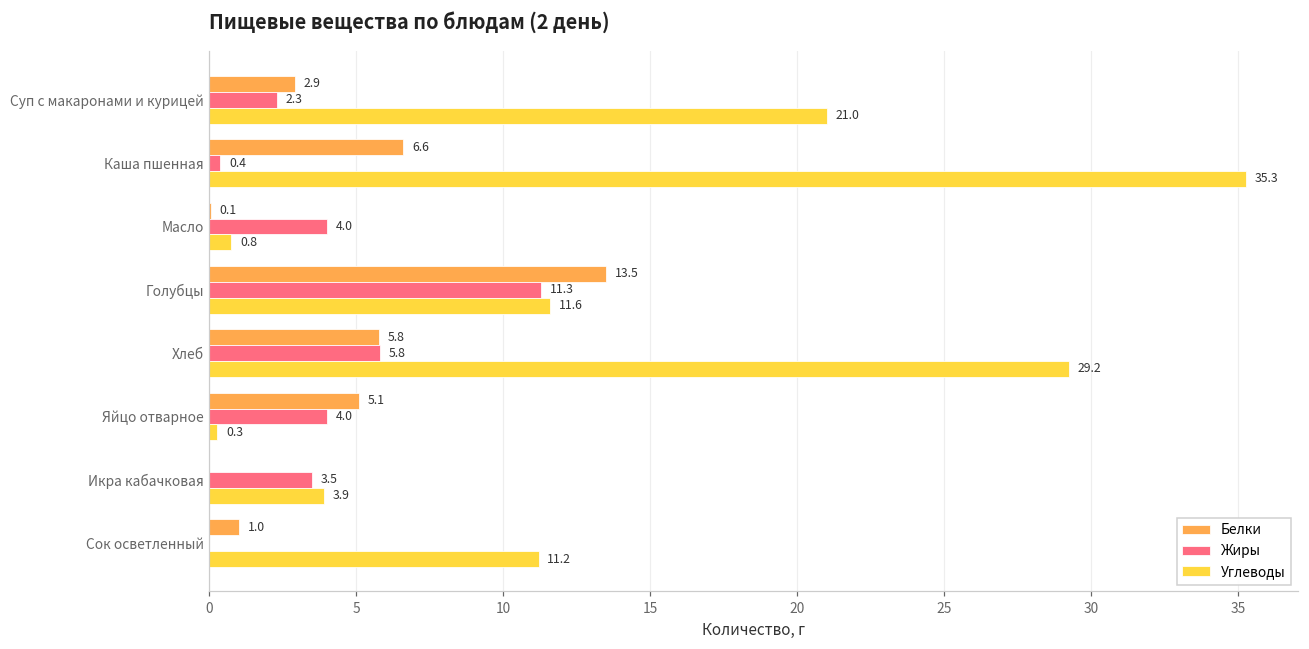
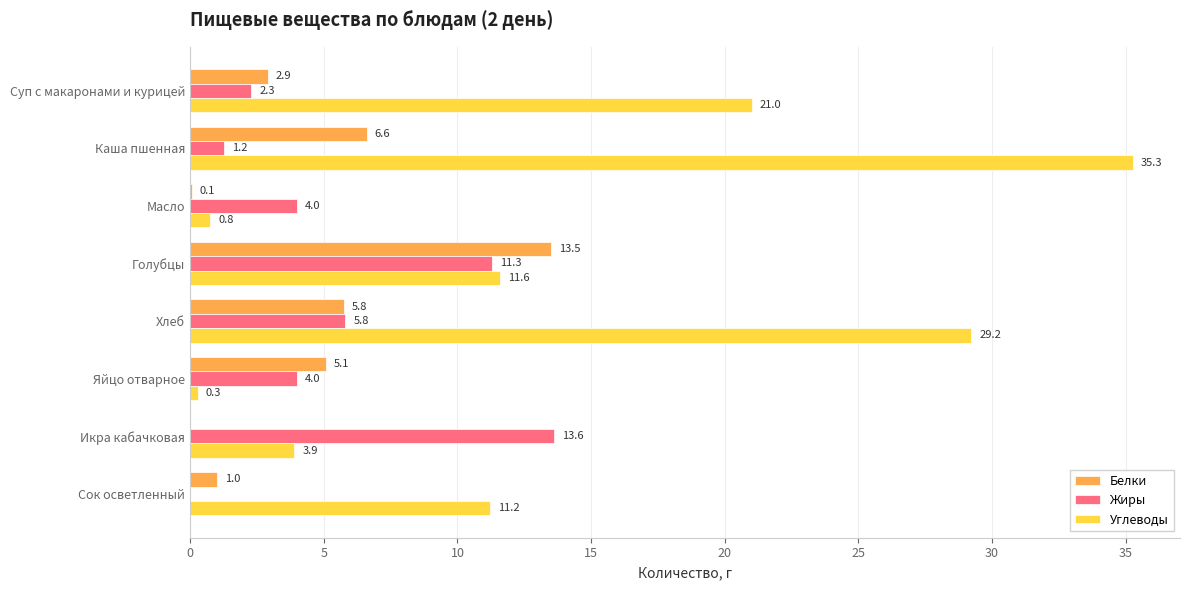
  {
    "Жиры": {
      "Суп с макаронами и курицей": 2.3,
-     "Каша пшенная": 0.4,
+     "Каша пшенная": 1.2,
      "Масло": 4.0,
      "Голубцы": 11.3,
      "Хлеб": 5.8,
      "Яйцо отварное": 4.0,
-     "Икра кабачковая": 3.5
+     "Икра кабачковая": 13.6
    }
  }
